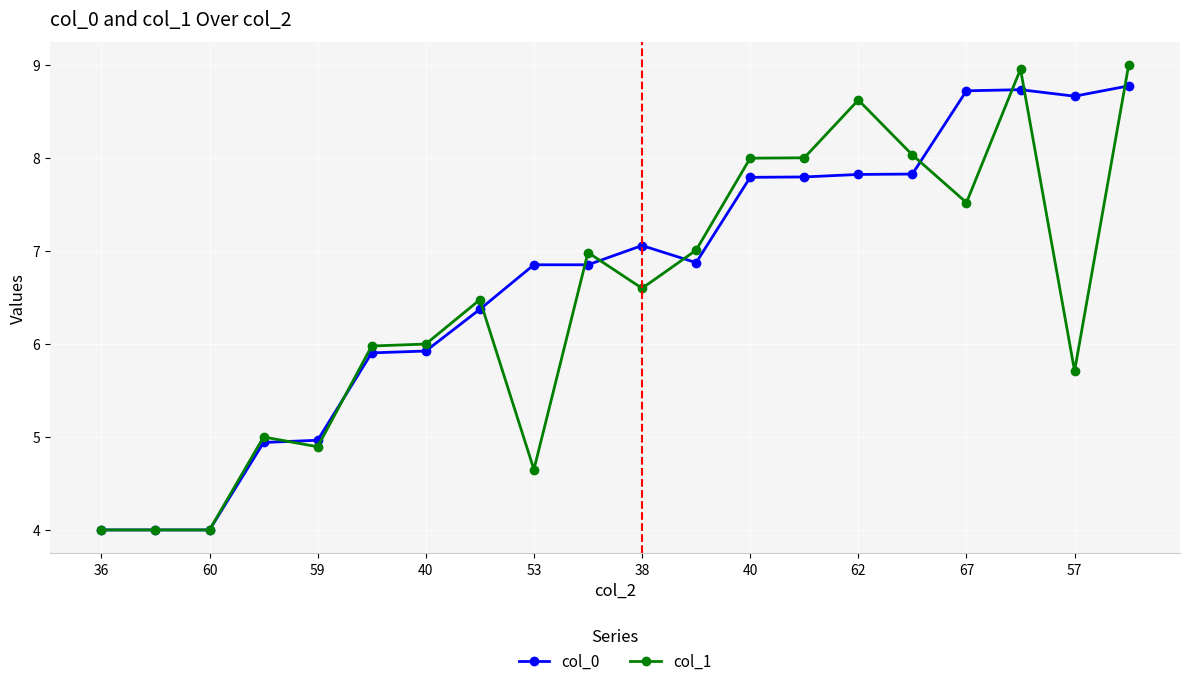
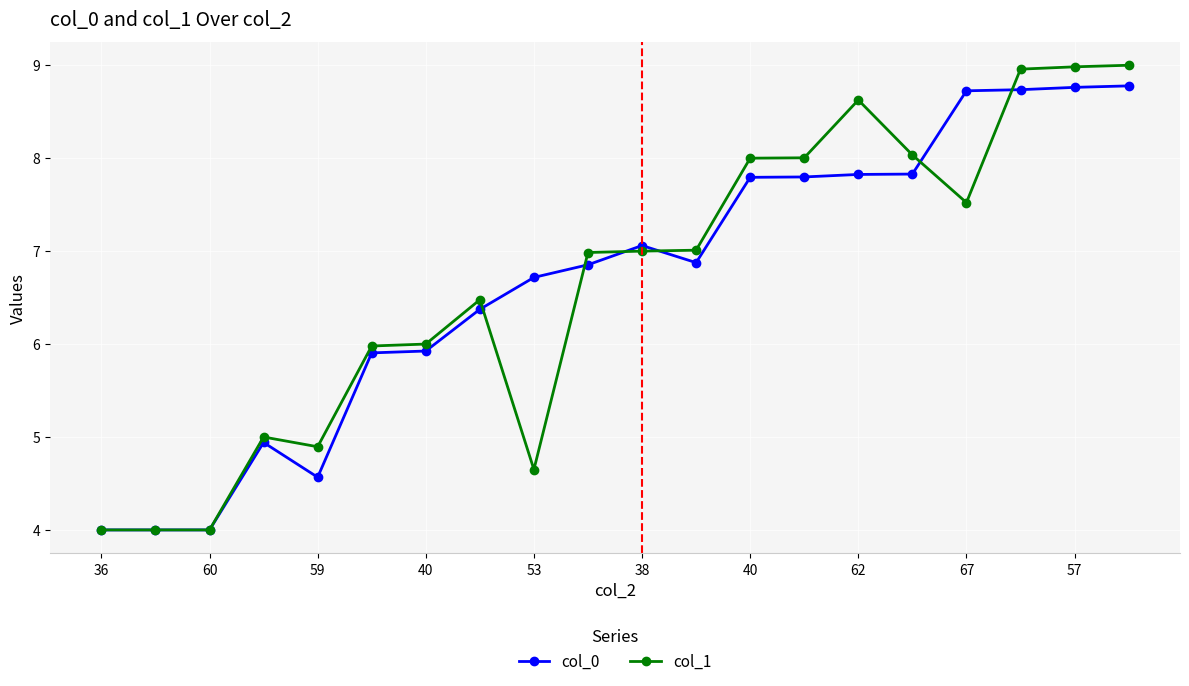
  {
    "col_0": {
-     "59": 5.0,
-     "53": 6.9,
+     "59": 4.6,
+     "53": 6.7,
      "38": 7.1,
      "62": 7.8,
      "67": 8.7,
-     "57": 8.7
+     "57": 8.8
    },
    "col_1": {
      "59": 4.9,
      "53": 4.7,
-     "38": 6.6,
+     "38": 7.0,
      "62": 8.6,
      "67": 7.5,
-     "57": 5.7
+     "57": 9.0
    }
  }
